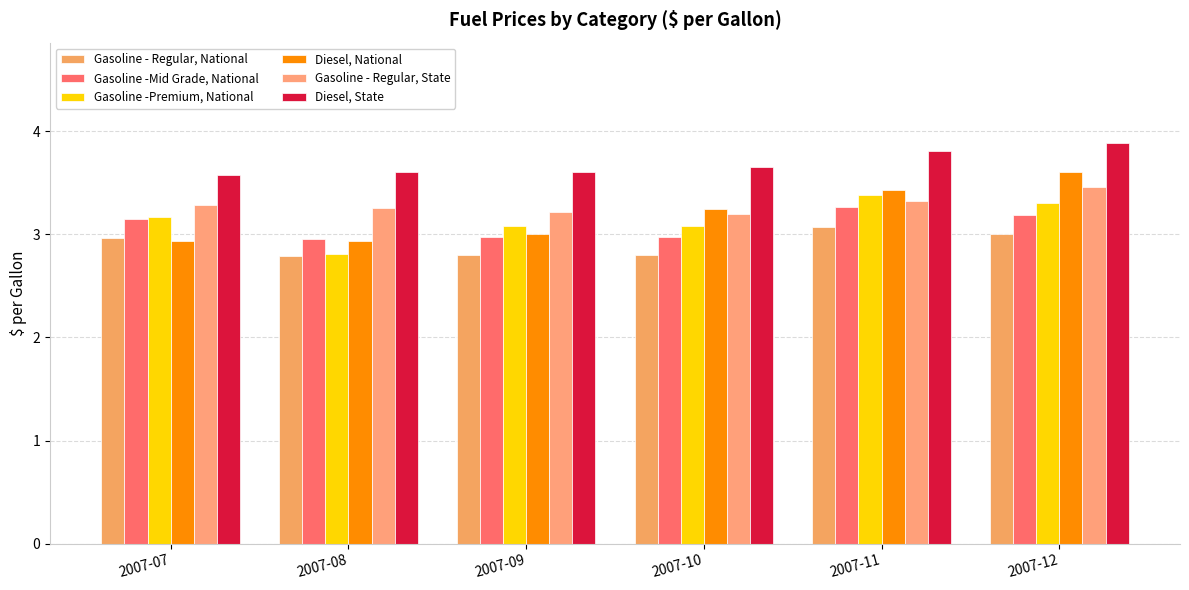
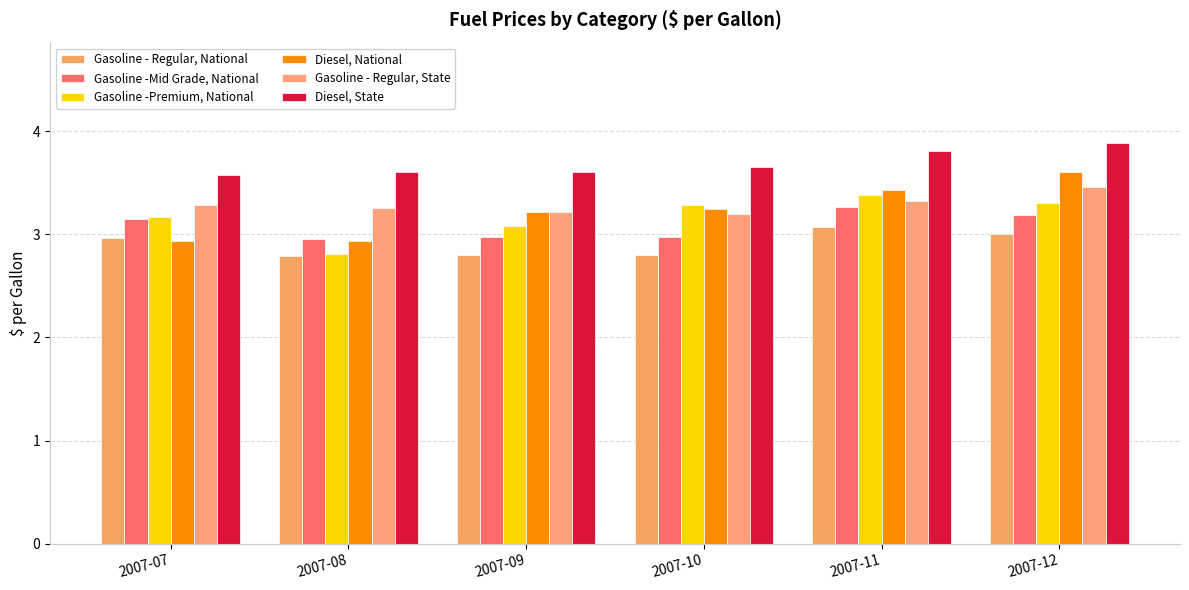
  {
    "Gasoline -Premium, National": {
      "2007-07": 3.17,
      "2007-08": 2.81,
      "2007-09": 3.08,
-     "2007-10": 3.08,
+     "2007-10": 3.28,
      "2007-11": 3.38,
      "2007-12": 3.31
    },
    "Diesel, National": {
      "2007-07": 2.94,
      "2007-08": 2.94,
-     "2007-09": 3.00,
+     "2007-09": 3.22,
      "2007-10": 3.25,
      "2007-11": 3.43,
      "2007-12": 3.61
    },
    "Diesel, State": {
      "2007-07": 3.58,
      "2007-08": 3.60,
      "2007-09": 3.61,
      "2007-10": 3.66,
      "2007-11": 3.81,
      "2007-12": 3.89
    }
  }
